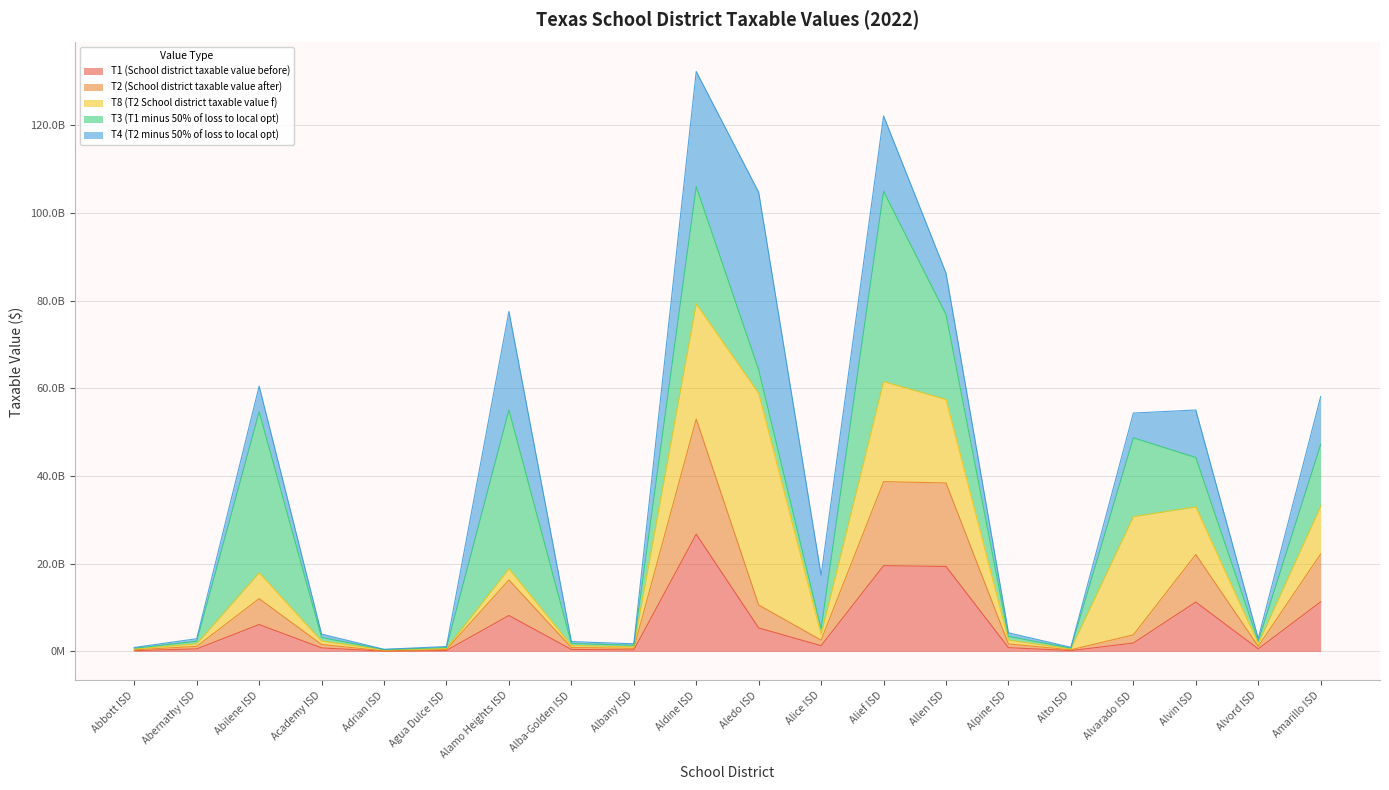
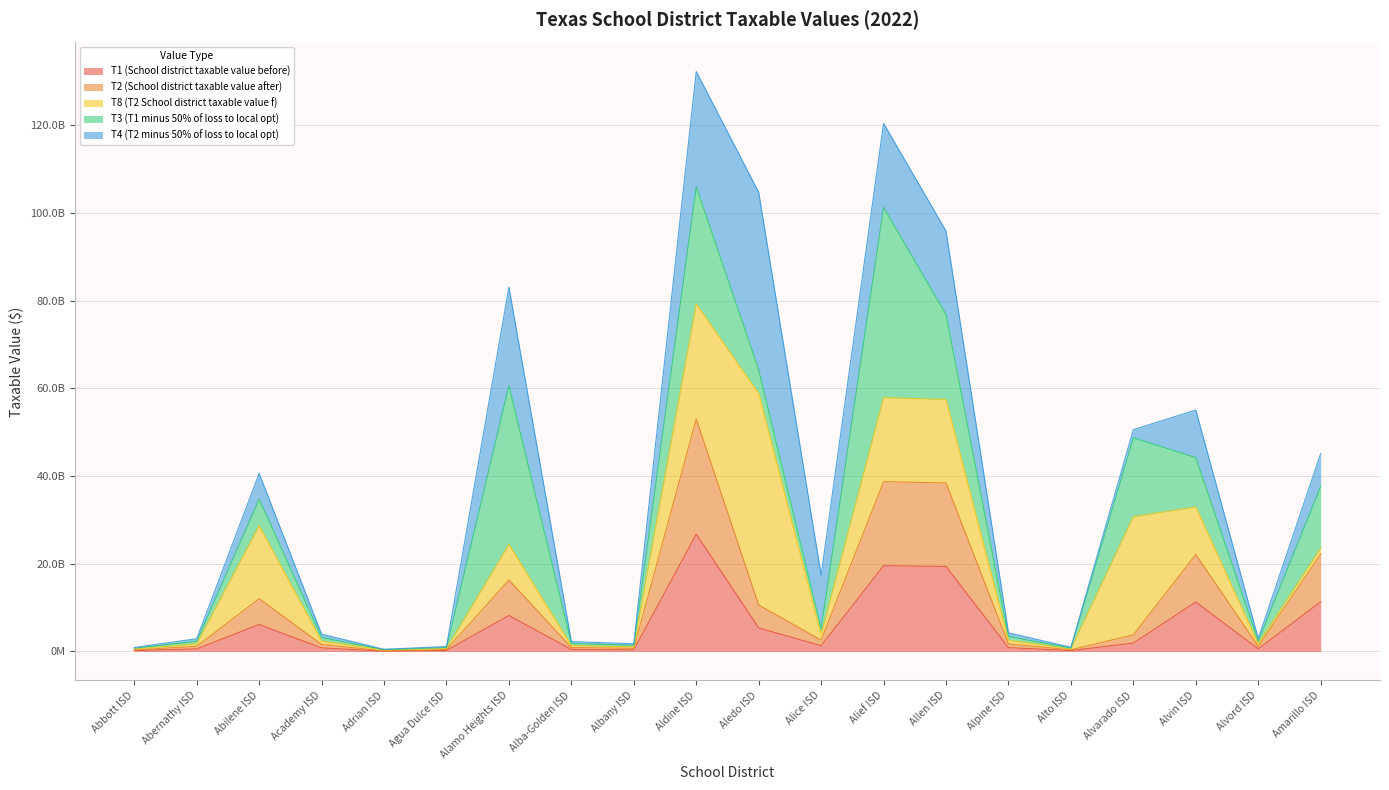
  {
    "T8 (T2 School district taxable value f)": {
-     "Abilene ISD": 6000000000,
+     "Abilene ISD": 17000000000,
      "Academy ISD": 1000000000,
-     "Alamo Heights ISD": 3000000000,
+     "Alamo Heights ISD": 8000000000,
      "Aldine ISD": 26000000000,
      "Aledo ISD": 48000000000,
      "Alice ISD": 1000000000,
-     "Alief ISD": 23000000000,
+     "Alief ISD": 19000000000,
      "Allen ISD": 19000000000,
      "Alpine ISD": 1000000000,
      "Alvarado ISD": 27000000000,
      "Alvin ISD": 11000000000,
      "Alvord ISD": 1000000000,
-     "Amarillo ISD": 11000000000
+     "Amarillo ISD": 1000000000
    },
    "T3 (T1 minus 50% of loss to local opt)": {
-     "Abilene ISD": 37000000000,
+     "Abilene ISD": 6000000000,
      "Academy ISD": 1000000000,
      "Alamo Heights ISD": 36000000000,
      "Aldine ISD": 27000000000,
      "Aledo ISD": 5000000000,
      "Alice ISD": 1000000000,
      "Alief ISD": 43000000000,
      "Allen ISD": 19000000000,
      "Alpine ISD": 1000000000,
      "Alvarado ISD": 18000000000,
      "Alvin ISD": 11000000000,
      "Amarillo ISD": 14000000000
    },
    "T4 (T2 minus 50% of loss to local opt)": {
      "Abernathy ISD": 1000000000,
      "Abilene ISD": 6000000000,
      "Academy ISD": 1000000000,
      "Alamo Heights ISD": 22000000000,
      "Aldine ISD": 26000000000,
      "Aledo ISD": 41000000000,
      "Alice ISD": 12000000000,
-     "Alief ISD": 17000000000,
-     "Allen ISD": 9000000000,
+     "Alief ISD": 19000000000,
+     "Allen ISD": 19000000000,
      "Alpine ISD": 1000000000,
-     "Alvarado ISD": 6000000000,
+     "Alvarado ISD": 2000000000,
      "Alvin ISD": 11000000000,
-     "Amarillo ISD": 11000000000
+     "Amarillo ISD": 7000000000
    }
  }
